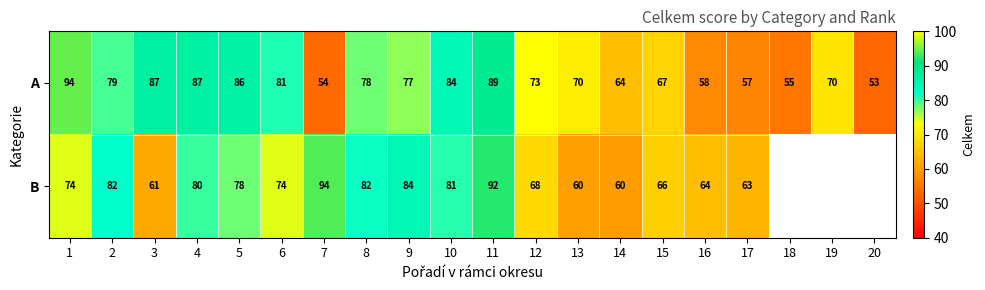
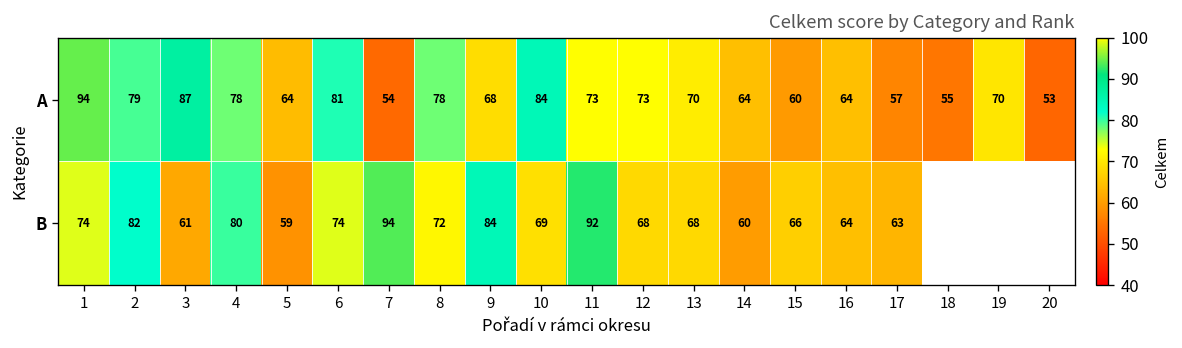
  {
    "A": {
      "1": 94,
      "2": 79,
      "3": 87,
-     "4": 87,
-     "5": 86,
+     "4": 78,
+     "5": 64,
      "6": 81,
      "7": 54,
      "8": 78,
-     "9": 77,
+     "9": 68,
      "10": 84,
-     "11": 89,
+     "11": 73,
      "12": 73,
      "13": 70,
      "14": 64,
-     "15": 67,
-     "16": 58,
+     "15": 60,
+     "16": 64,
      "17": 57,
      "18": 55,
      "19": 70,
      "20": 53
    },
    "B": {
      "1": 74,
      "2": 82,
      "3": 61,
      "4": 80,
-     "5": 78,
+     "5": 59,
      "6": 74,
      "7": 94,
-     "8": 82,
+     "8": 72,
      "9": 84,
-     "10": 81,
+     "10": 69,
      "11": 92,
      "12": 68,
-     "13": 60,
+     "13": 68,
      "14": 60,
      "15": 66,
      "16": 64,
      "17": 63
    }
  }
